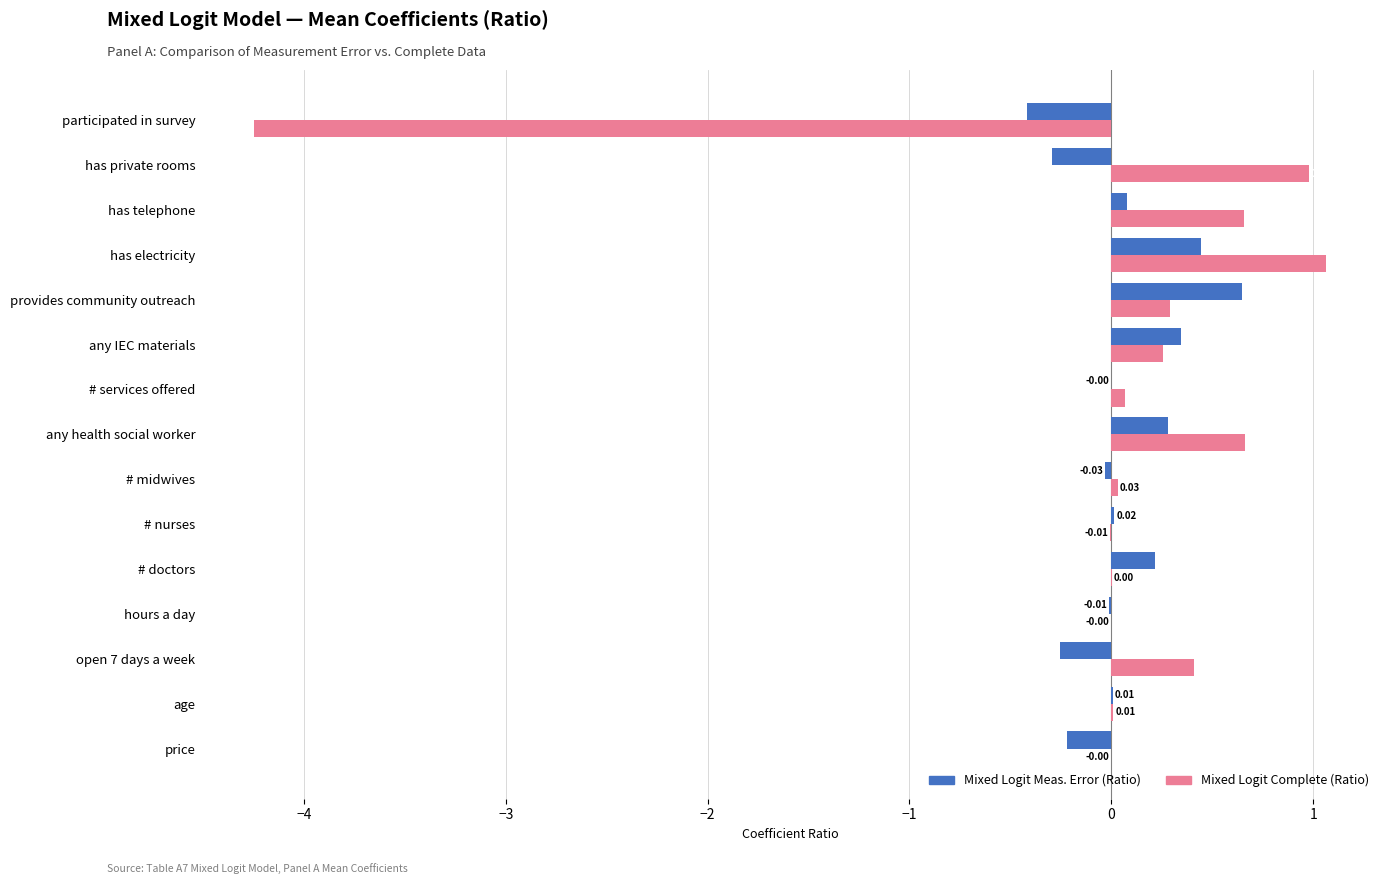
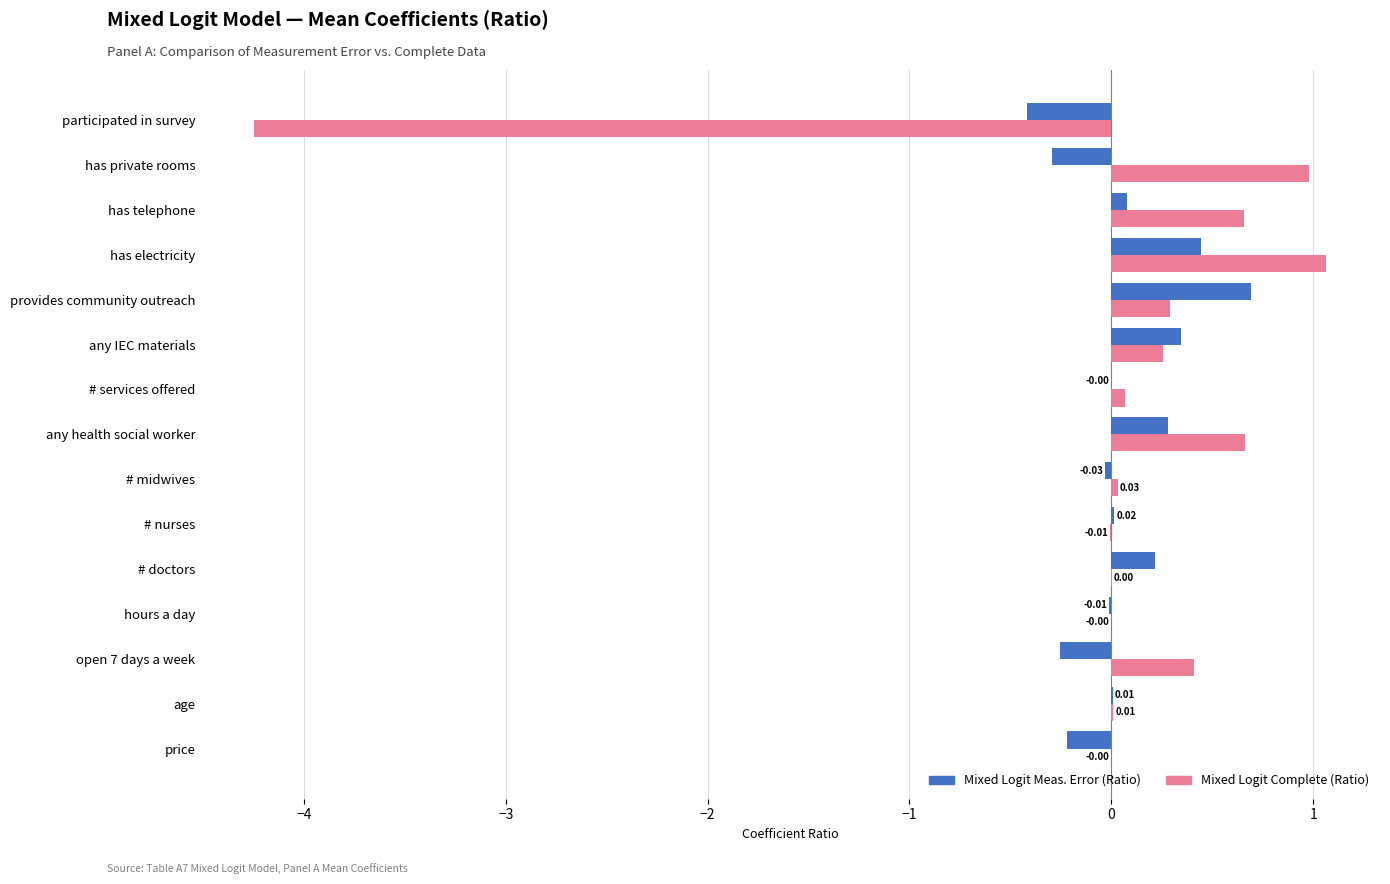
  {
    "Mixed Logit Meas. Error (Ratio)": {
      "participated in survey": -0.42,
      "has private rooms": -0.29,
      "has telephone": 0.08,
      "has electricity": 0.45,
-     "provides community outreach": 0.65,
+     "provides community outreach": 0.69,
      "any IEC materials": 0.34,
      "any health social worker": 0.28,
      "# doctors": 0.22,
      "open 7 days a week": -0.25,
      "price": -0.22
    },
    "Mixed Logit Complete (Ratio)": {
      "# midwives": 0.03,
      "# nurses": -0.01,
      "# doctors": 0.00,
      "hours a day": -0.00,
      "age": 0.01,
      "price": -0.00
    }
  }
